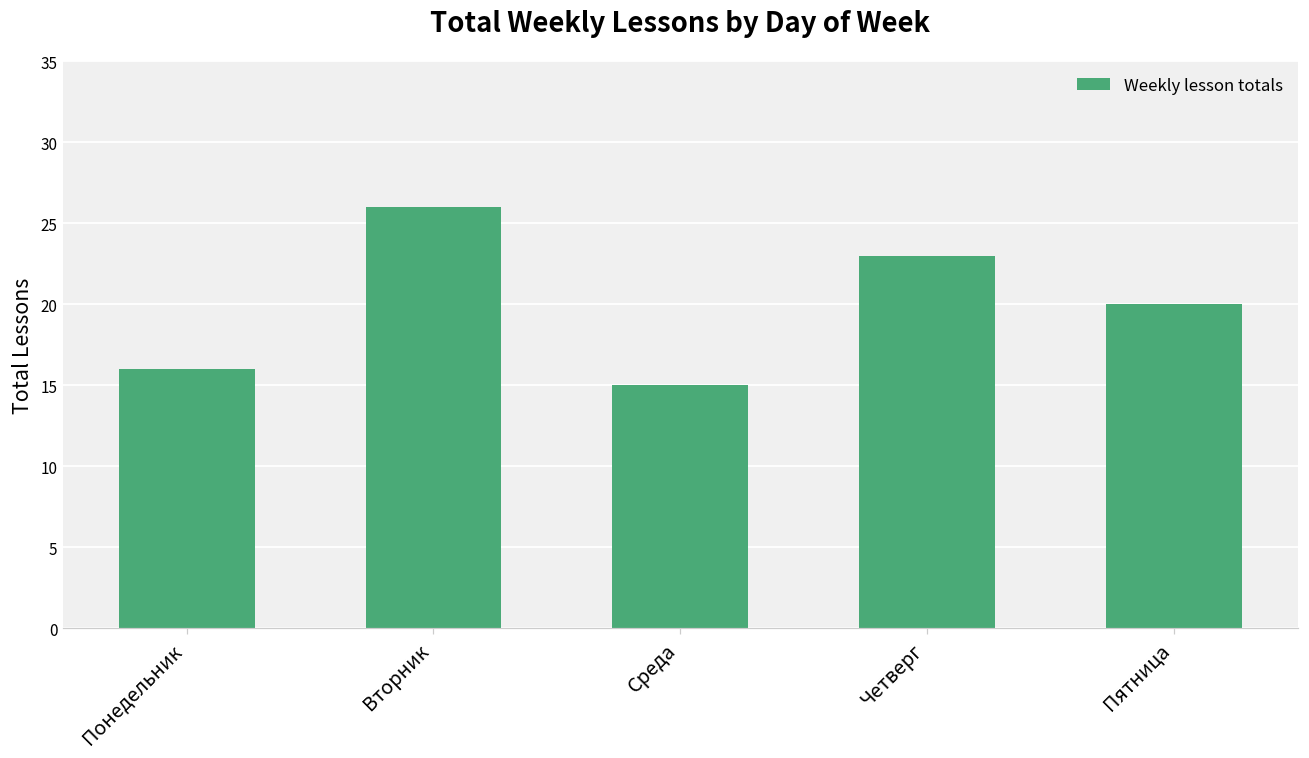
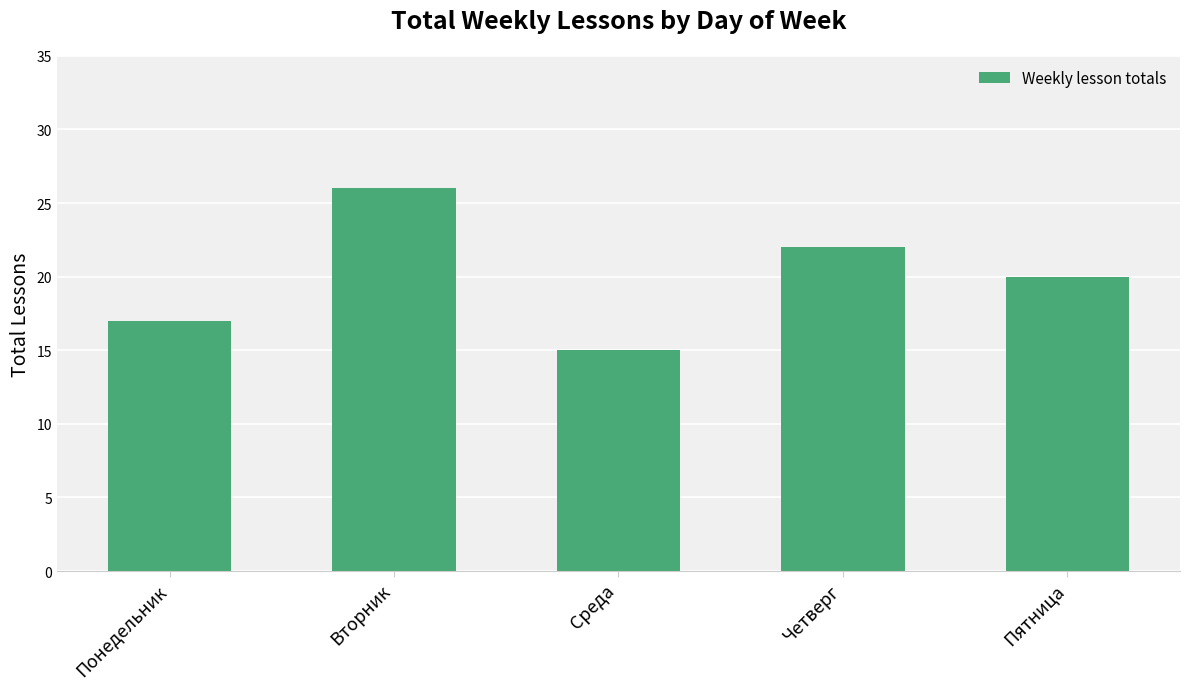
  {
-   "Понедельник": 16,
+   "Понедельник": 17,
    "Вторник": 26,
    "Среда": 15,
-   "Четверг": 23,
+   "Четверг": 22,
    "Пятница": 20
  }
